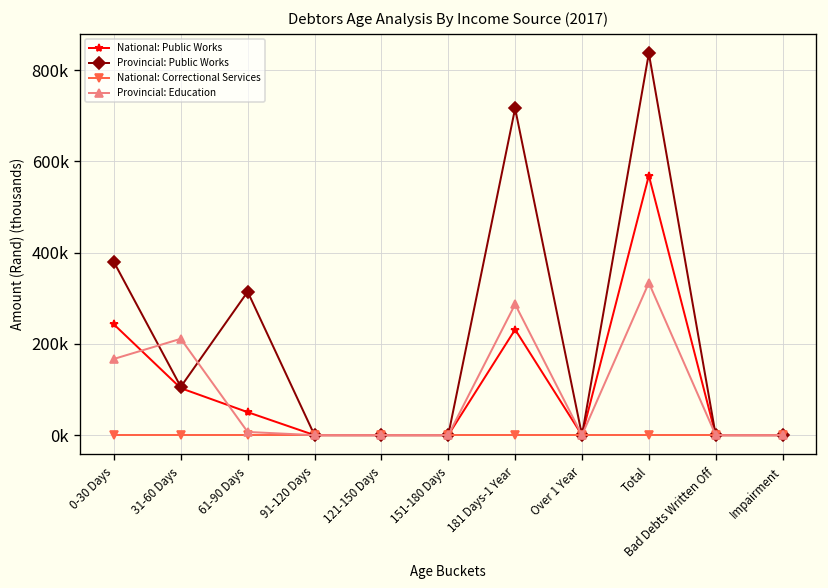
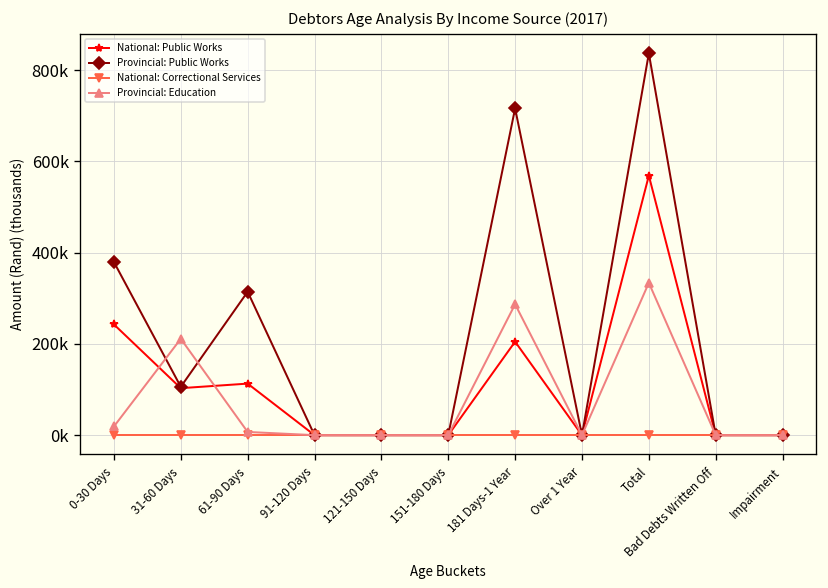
  {
    "National: Public Works": {
      "0-30 Days": 240000,
-     "61-90 Days": 50000,
-     "181 Days-1 Year": 230000,
+     "61-90 Days": 110000,
+     "181 Days-1 Year": 210000,
      "Total": 570000
    },
    "Provincial: Public Works": {
      "0-30 Days": 380000,
      "61-90 Days": 310000,
      "181 Days-1 Year": 720000,
      "Total": 840000
    },
    "National: Correctional Services": {
      "0-30 Days": 0,
      "31-60 Days": 0,
      "61-90 Days": 0,
      "181 Days-1 Year": 0,
      "Total": 0
    },
    "Provincial: Education": {
-     "0-30 Days": 170000,
+     "0-30 Days": 20000,
      "31-60 Days": 210000,
      "61-90 Days": 10000,
      "181 Days-1 Year": 290000,
      "Total": 330000
    }
  }
